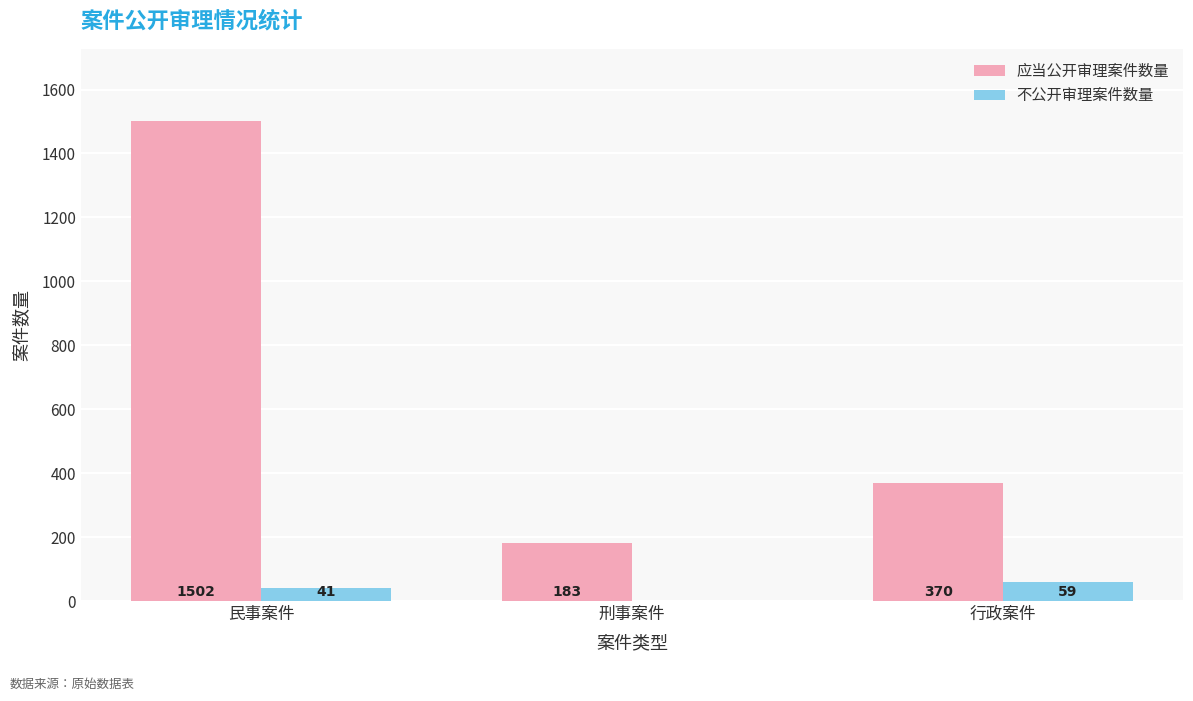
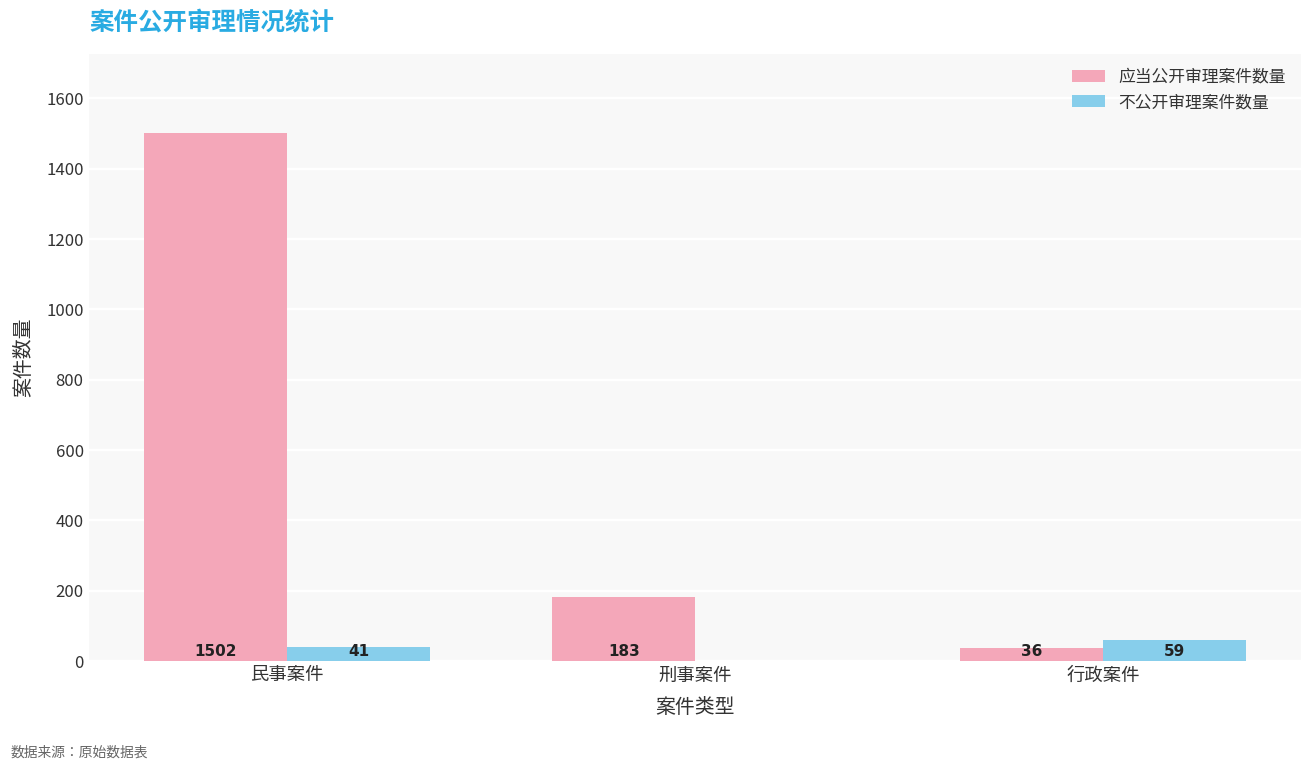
  {
    "应当公开审理案件数量": {
      "民事案件": 1502,
      "刑事案件": 183,
-     "行政案件": 370
+     "行政案件": 36
    },
    "不公开审理案件数量": {
      "民事案件": 41,
      "行政案件": 59
    }
  }
